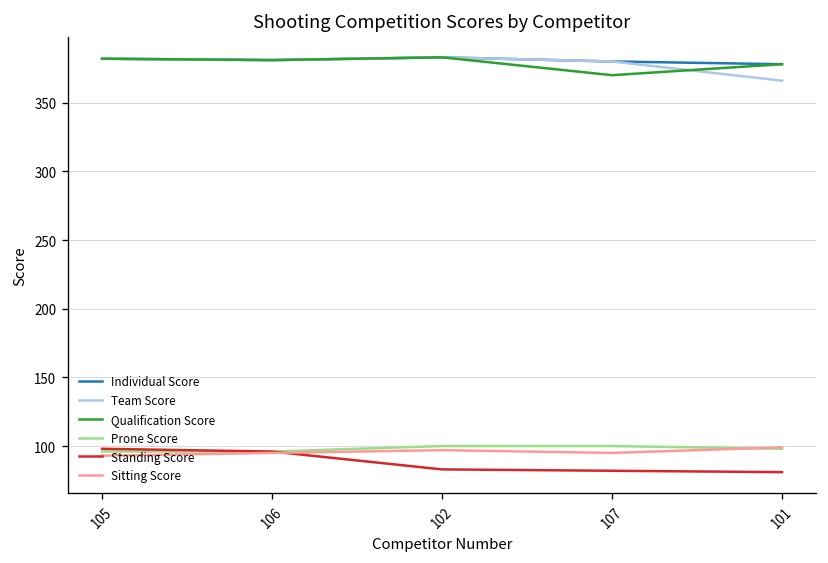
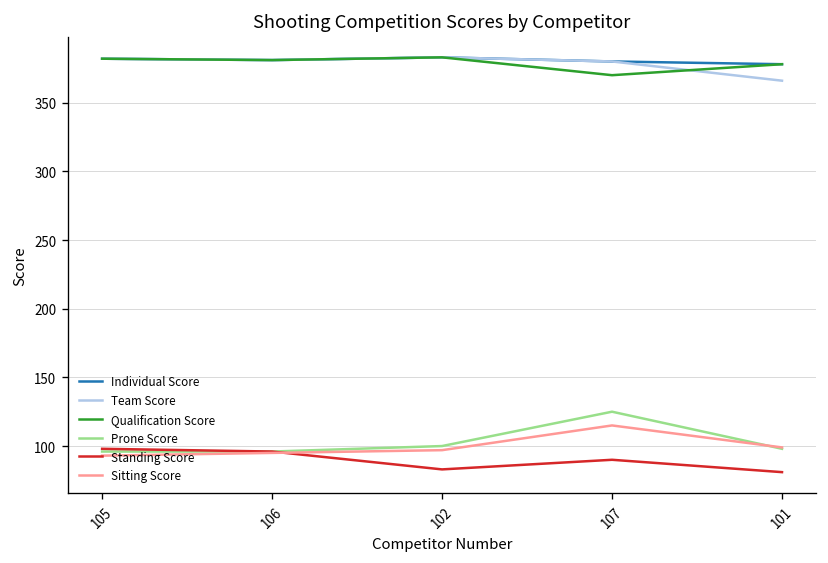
  {
    "Team Score": {
      "101": 366
    },
    "Qualification Score": {
      "107": 370
    },
    "Prone Score": {
      "102": 100,
-     "107": 100
+     "107": 125
    },
    "Standing Score": {
      "102": 83,
-     "107": 82,
+     "107": 90,
      "101": 81
    },
    "Sitting Score": {
      "105": 93,
      "102": 97,
-     "107": 95
+     "107": 115
    }
  }
